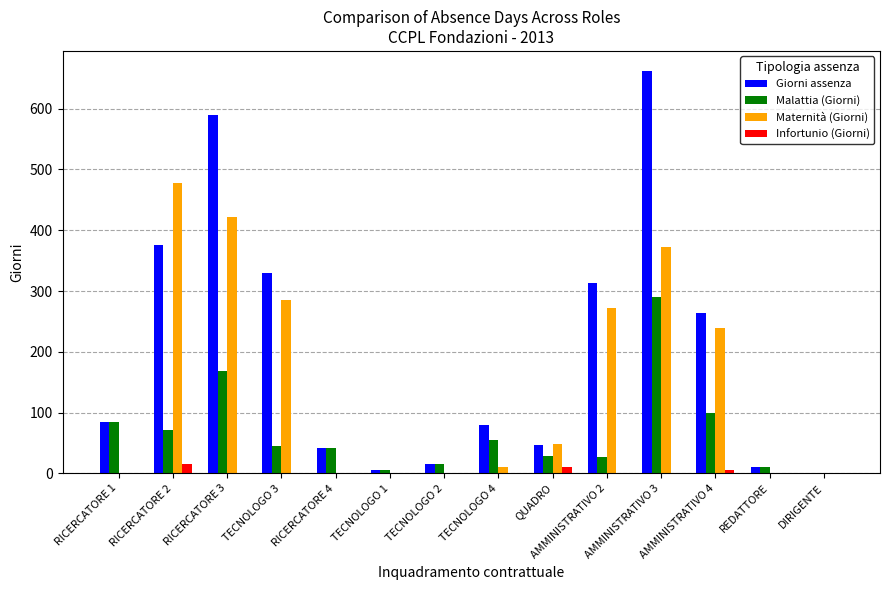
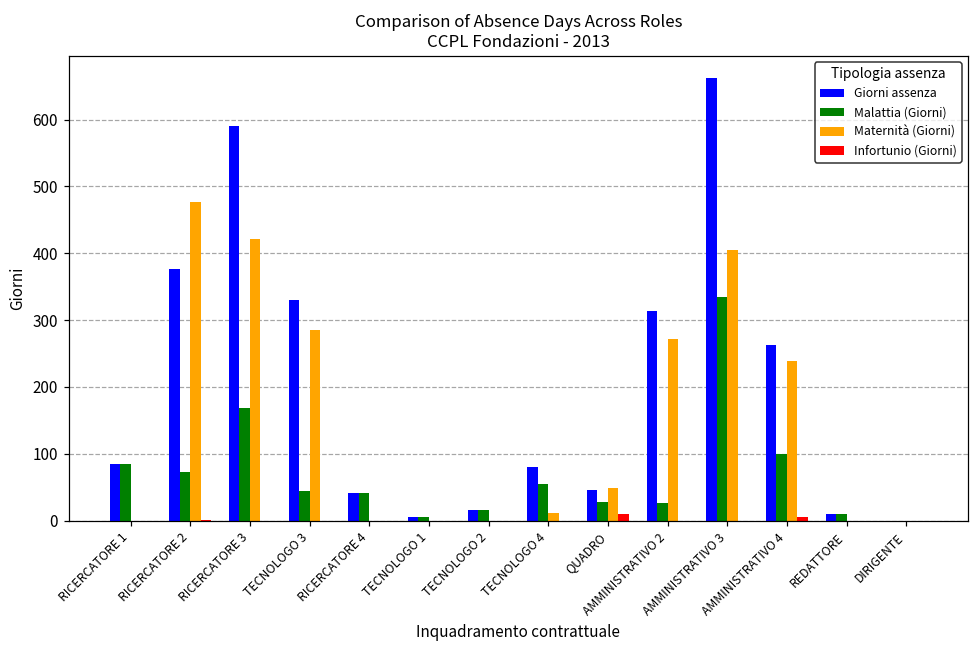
  {
    "Giorni assenza": {
      "RICERCATORE 1": 80,
      "RICERCATORE 2": 380,
      "RICERCATORE 3": 590,
      "TECNOLOGO 3": 330,
      "RICERCATORE 4": 40,
      "TECNOLOGO 1": 10,
      "TECNOLOGO 2": 20,
      "TECNOLOGO 4": 80,
      "QUADRO": 50,
      "AMMINISTRATIVO 2": 310,
      "AMMINISTRATIVO 3": 660,
      "AMMINISTRATIVO 4": 260,
      "REDATTORE": 10,
      "DIRIGENTE": 0
    },
    "Malattia (Giorni)": {
      "RICERCATORE 1": 80,
      "RICERCATORE 2": 70,
      "RICERCATORE 3": 170,
      "TECNOLOGO 3": 50,
      "RICERCATORE 4": 40,
      "TECNOLOGO 1": 10,
      "TECNOLOGO 2": 20,
      "TECNOLOGO 4": 60,
      "QUADRO": 30,
      "AMMINISTRATIVO 2": 30,
-     "AMMINISTRATIVO 3": 290,
+     "AMMINISTRATIVO 3": 330,
      "AMMINISTRATIVO 4": 100,
      "REDATTORE": 10,
      "DIRIGENTE": 0
    },
    "Maternità (Giorni)": {
      "RICERCATORE 1": 0,
      "RICERCATORE 2": 480,
      "RICERCATORE 3": 420,
      "TECNOLOGO 3": 290,
      "RICERCATORE 4": 0,
      "TECNOLOGO 1": 0,
      "TECNOLOGO 2": 0,
      "TECNOLOGO 4": 10,
      "QUADRO": 50,
      "AMMINISTRATIVO 2": 270,
-     "AMMINISTRATIVO 3": 370,
+     "AMMINISTRATIVO 3": 410,
      "AMMINISTRATIVO 4": 240,
      "REDATTORE": 0,
      "DIRIGENTE": 0
    },
    "Infortunio (Giorni)": {
      "RICERCATORE 1": 0,
-     "RICERCATORE 2": 20,
+     "RICERCATORE 2": 0,
      "RICERCATORE 3": 0,
      "TECNOLOGO 3": 0,
      "RICERCATORE 4": 0,
      "TECNOLOGO 1": 0,
      "TECNOLOGO 2": 0,
      "TECNOLOGO 4": 0,
      "QUADRO": 10,
      "AMMINISTRATIVO 2": 0,
      "AMMINISTRATIVO 3": 0,
      "AMMINISTRATIVO 4": 10,
      "REDATTORE": 0,
      "DIRIGENTE": 0
    }
  }
